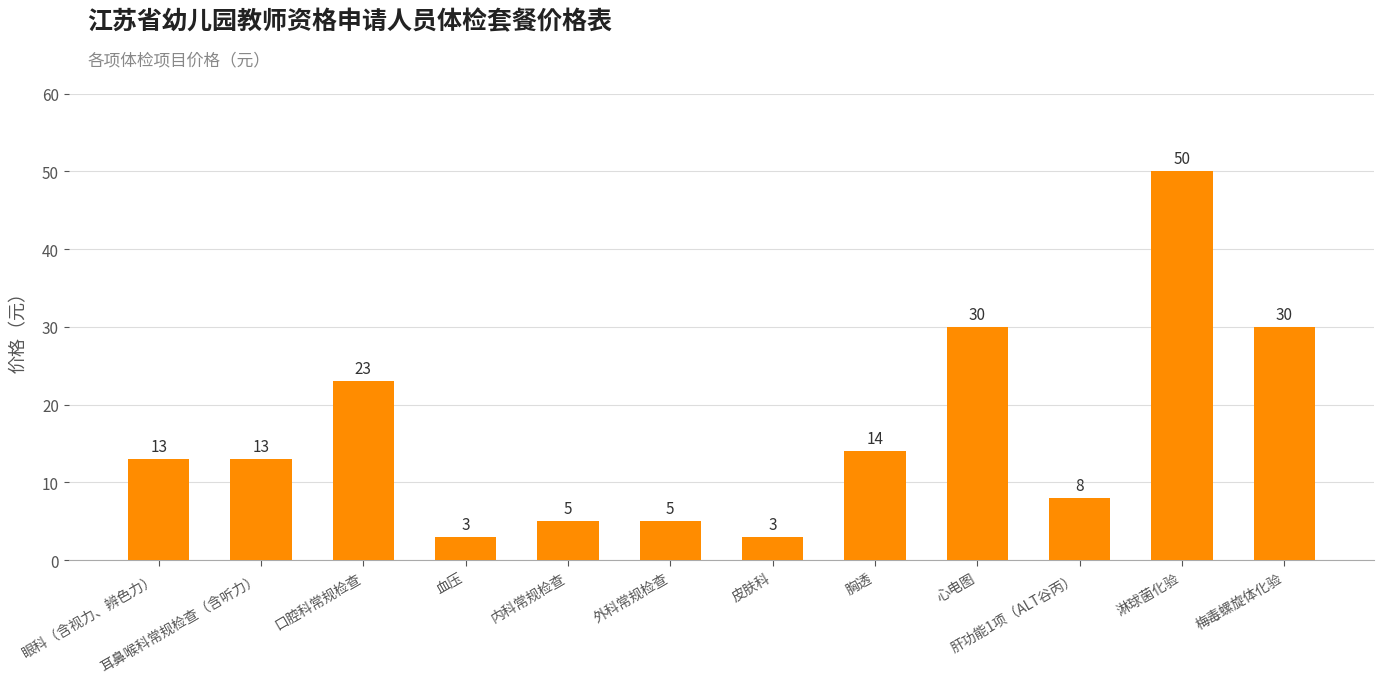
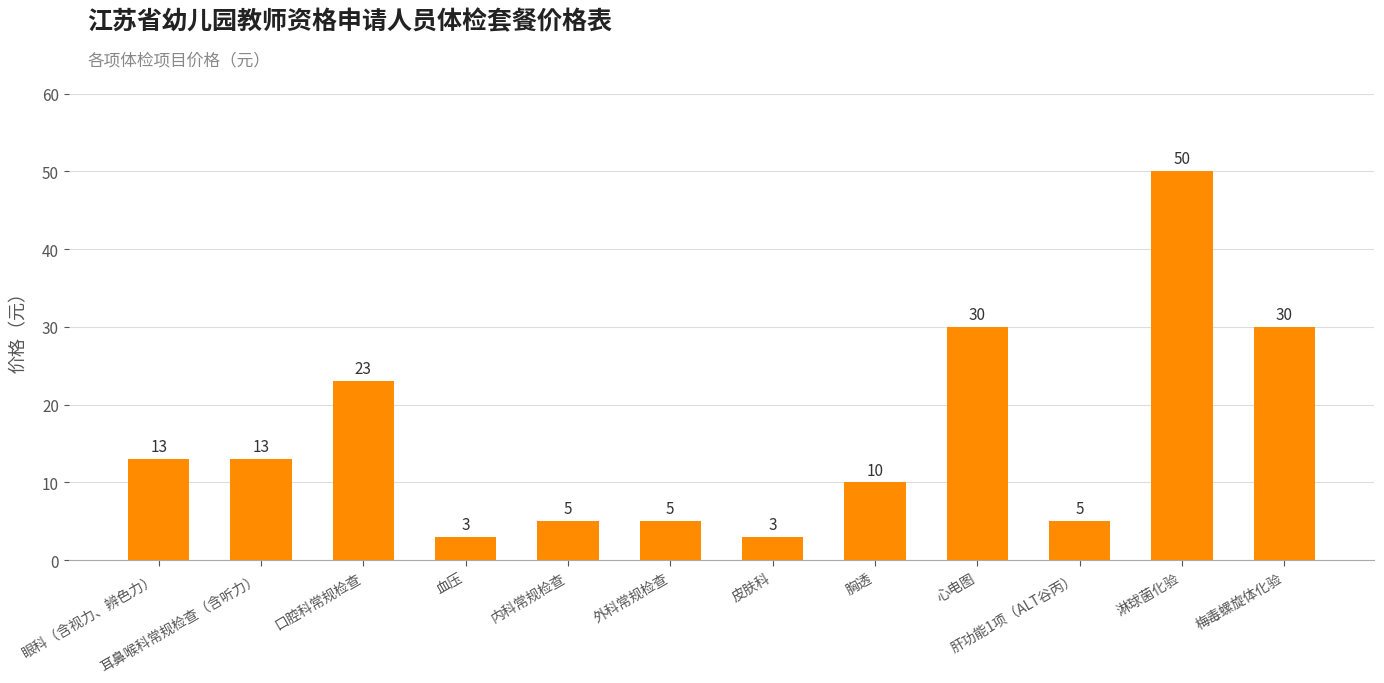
  {
    "眼科（含视力、辨色力）": 13,
    "耳鼻喉科常规检查（含听力）": 13,
    "口腔科常规检查": 23,
    "血压": 3,
    "内科常规检查": 5,
    "外科常规检查": 5,
    "皮肤科": 3,
-   "胸透": 14,
+   "胸透": 10,
    "心电图": 30,
-   "肝功能1项（ALT谷丙）": 8,
+   "肝功能1项（ALT谷丙）": 5,
    "淋球菌化验": 50,
    "梅毒螺旋体化验": 30
  }
